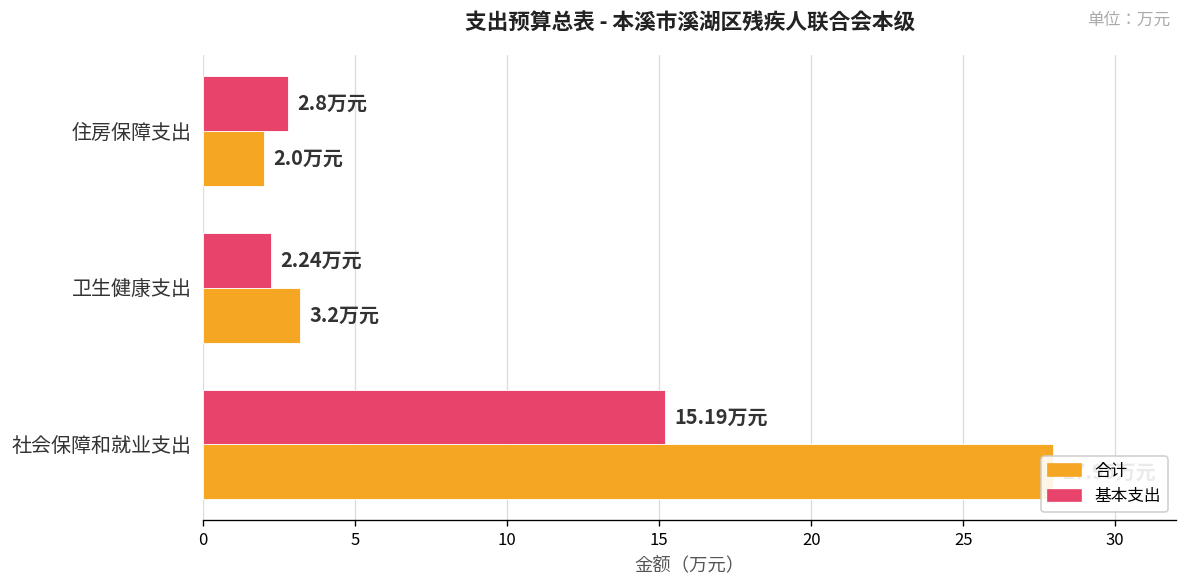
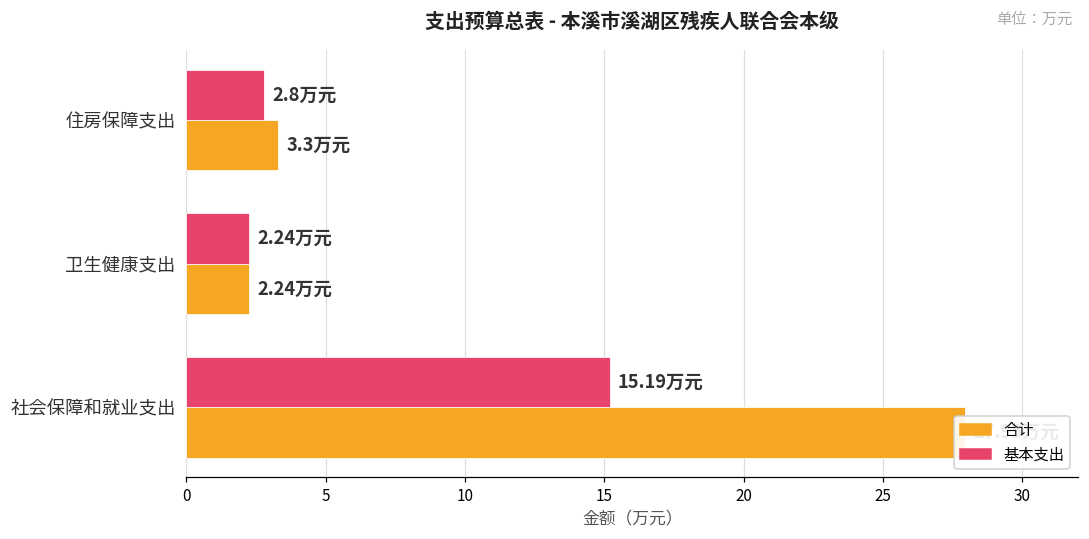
  {
    "合计": {
-     "住房保障支出": 2.0,
-     "卫生健康支出": 3.2
+     "住房保障支出": 3.3,
+     "卫生健康支出": 2.24
    },
    "基本支出": {
      "住房保障支出": 2.8,
      "卫生健康支出": 2.24,
      "社会保障和就业支出": 15.19
    }
  }
